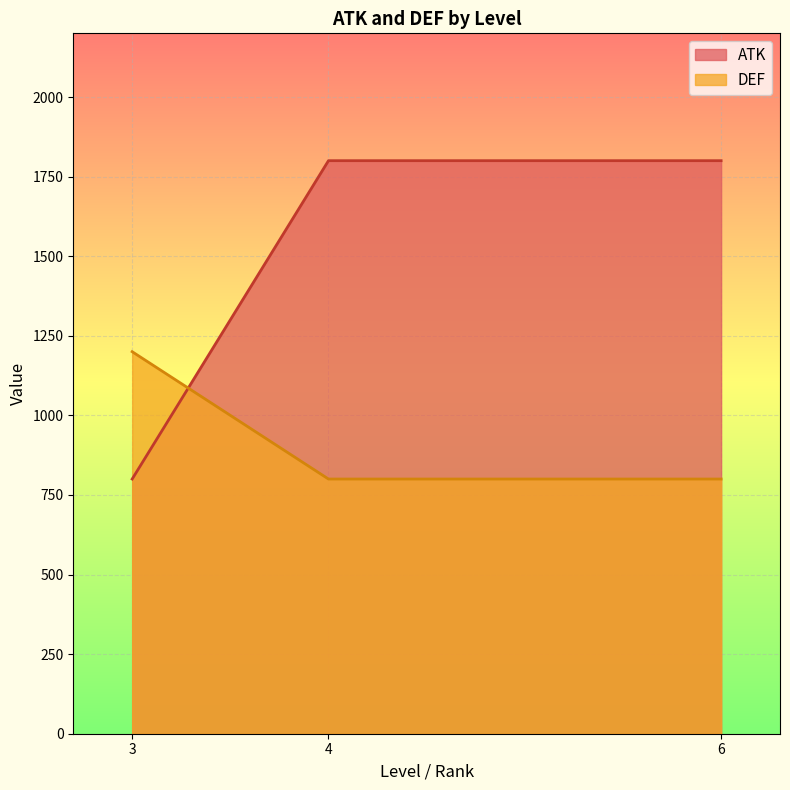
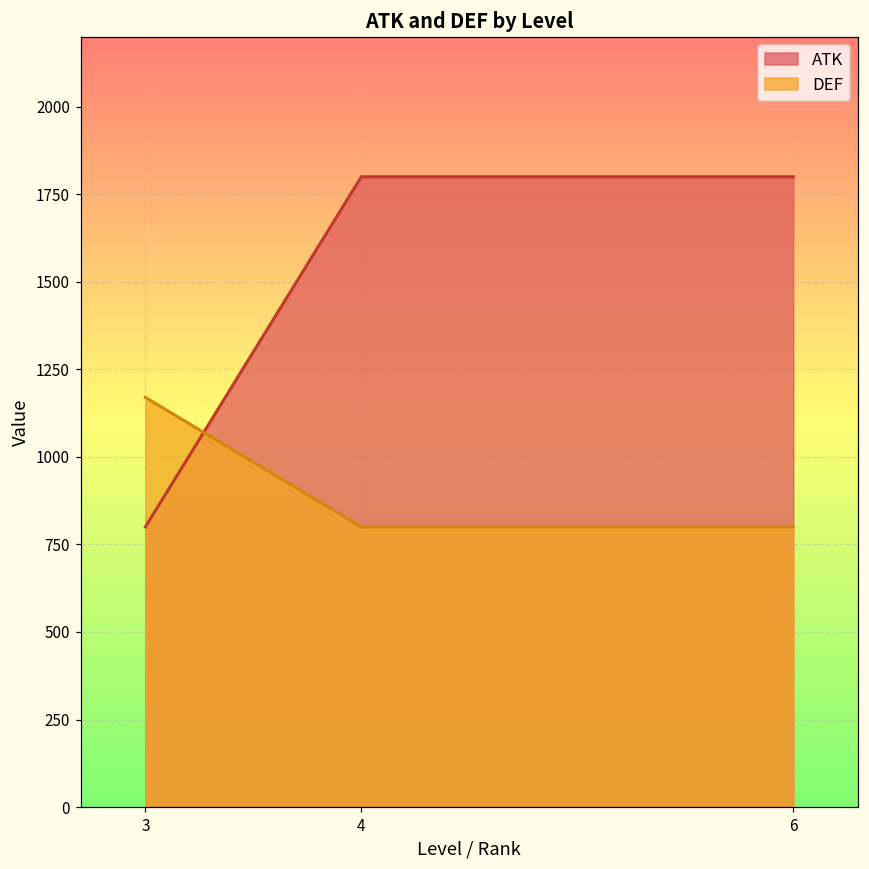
  {
    "ATK": {
      "3": 800,
      "4": 1800,
      "6": 1800
    },
    "DEF": {
-     "3": 1200,
+     "3": 1170,
      "4": 800,
      "6": 800
    }
  }
